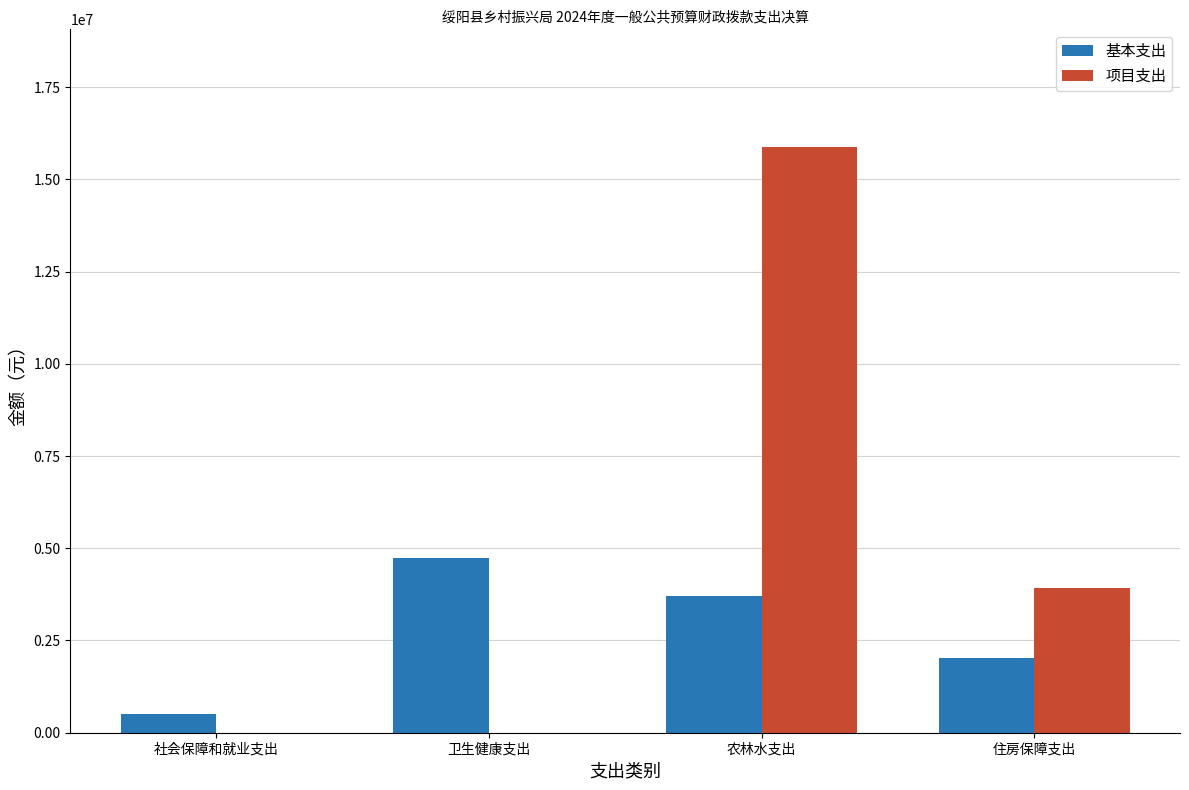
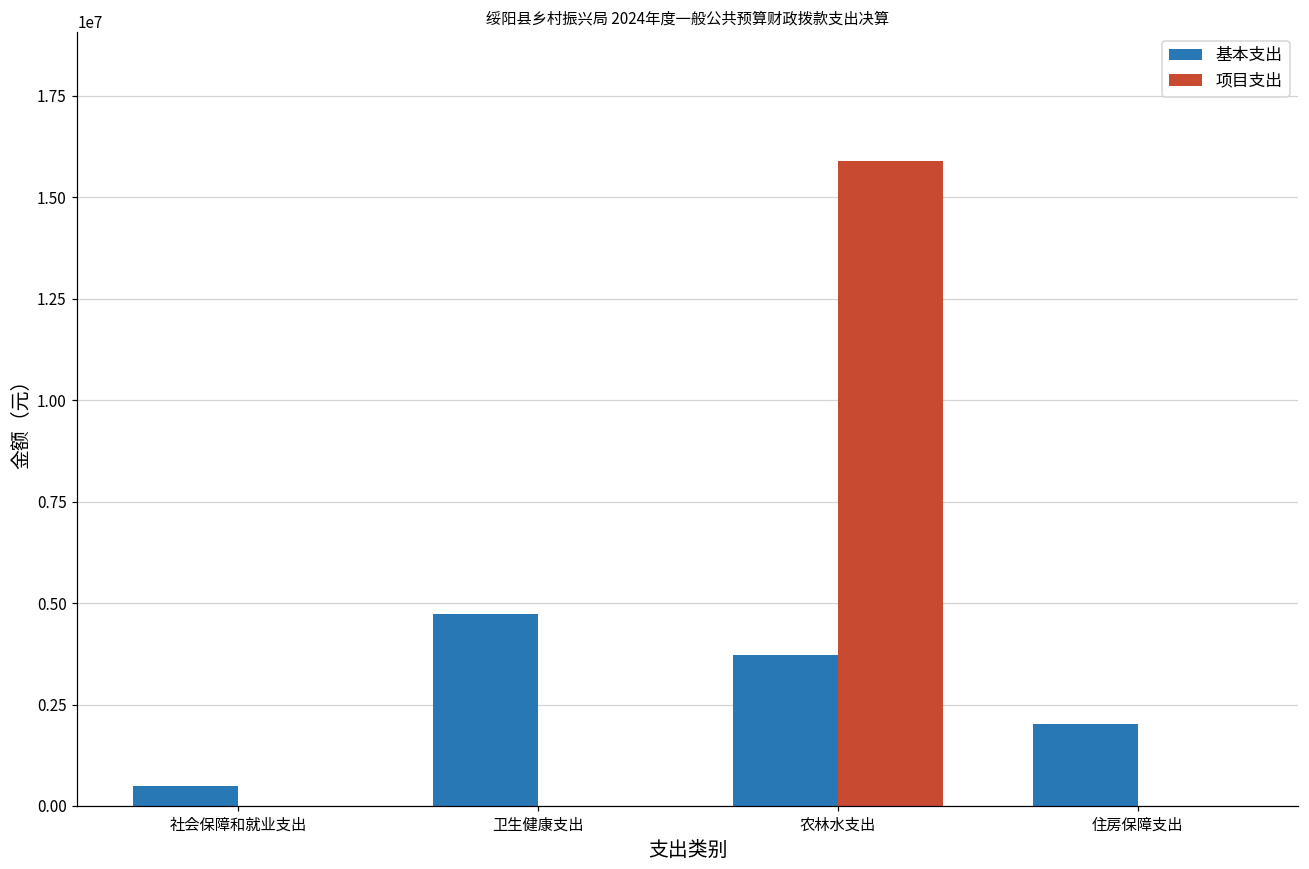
  {
    "基本支出": {
      "社会保障和就业支出": 500000,
      "卫生健康支出": 4700000,
      "农林水支出": 3700000,
      "住房保障支出": 2000000
    },
    "项目支出": {
      "社会保障和就业支出": 0,
      "卫生健康支出": 0,
      "农林水支出": 15900000,
-     "住房保障支出": 3900000
+     "住房保障支出": 0
    }
  }
